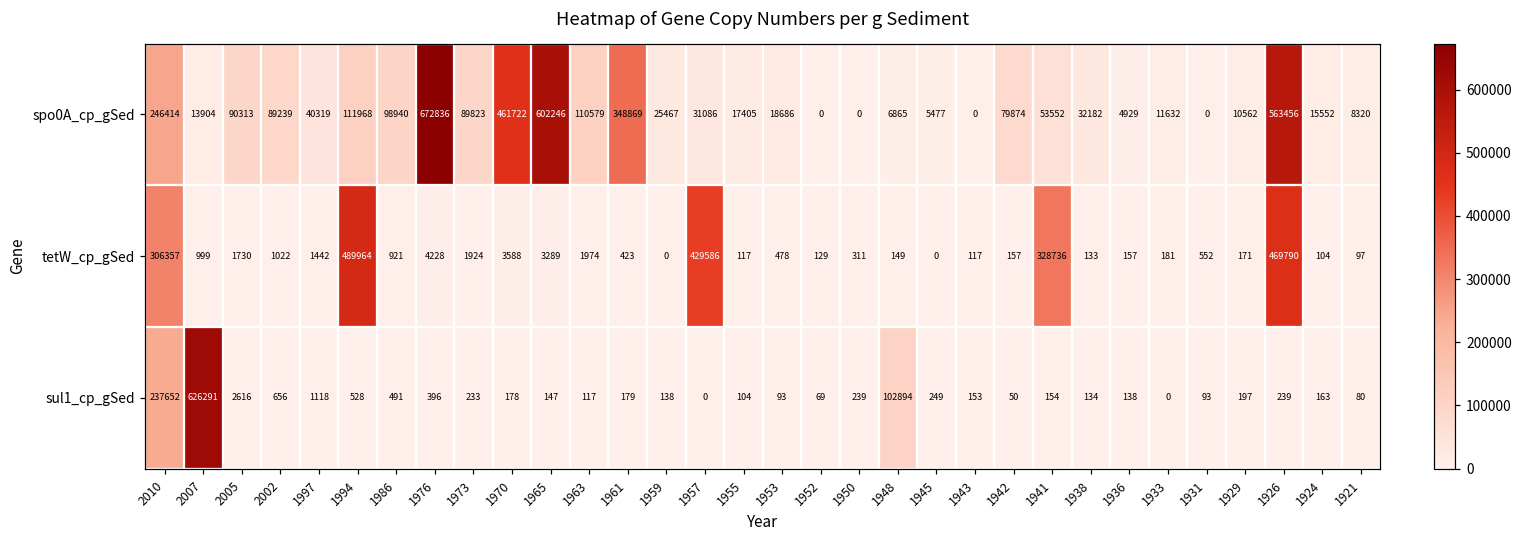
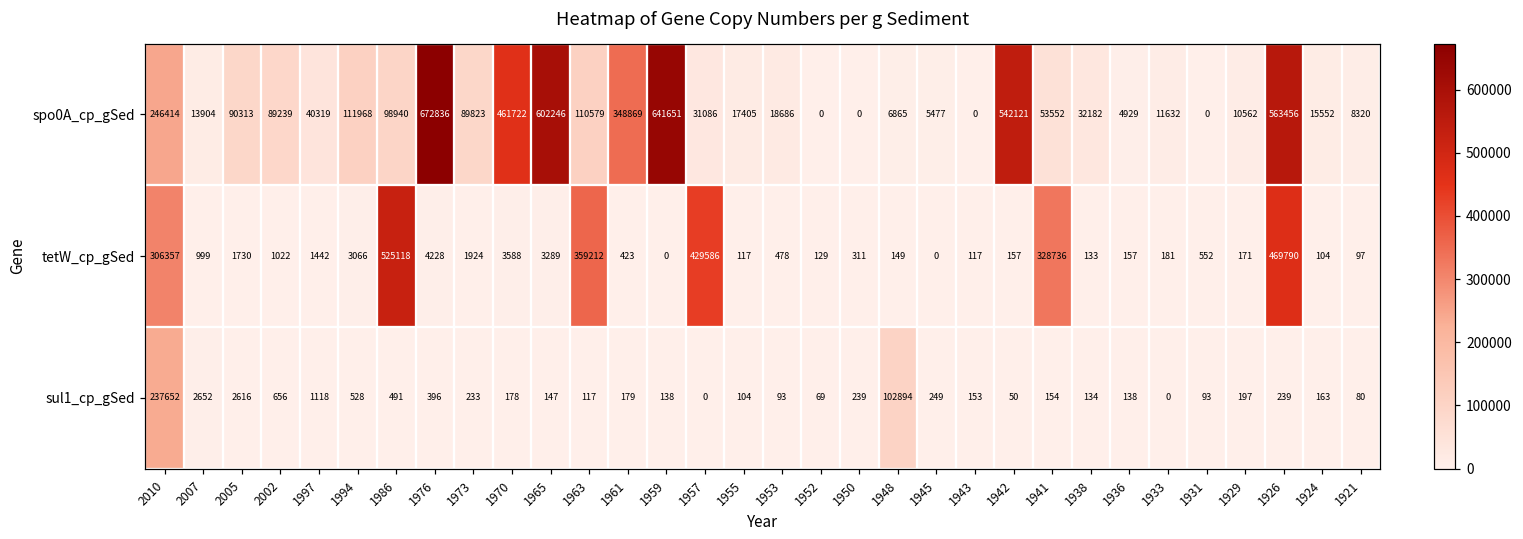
  {
    "spo0A_cp_gSed": {
      "2010": 246414,
      "2007": 13904,
      "2005": 90313,
      "2002": 89239,
      "1997": 40319,
      "1994": 111968,
      "1986": 98940,
      "1976": 672836,
      "1973": 89823,
      "1970": 461722,
      "1965": 602246,
      "1963": 110579,
      "1961": 348869,
-     "1959": 25467,
+     "1959": 641651,
      "1957": 31086,
      "1955": 17405,
      "1953": 18686,
      "1952": 0,
      "1950": 0,
      "1948": 6865,
      "1945": 5477,
      "1943": 0,
-     "1942": 79874,
+     "1942": 542121,
      "1941": 53552,
      "1938": 32182,
      "1936": 4929,
      "1933": 11632,
      "1931": 0,
      "1929": 10562,
      "1926": 563456,
      "1924": 15552,
      "1921": 8320
    },
    "tetW_cp_gSed": {
      "2010": 306357,
      "2007": 999,
      "2005": 1730,
      "2002": 1022,
      "1997": 1442,
-     "1994": 489964,
-     "1986": 921,
+     "1994": 3066,
+     "1986": 525118,
      "1976": 4228,
      "1973": 1924,
      "1970": 3588,
      "1965": 3289,
-     "1963": 1974,
+     "1963": 359212,
      "1961": 423,
      "1959": 0,
      "1957": 429586,
      "1955": 117,
      "1953": 478,
      "1952": 129,
      "1950": 311,
      "1948": 149,
      "1945": 0,
      "1943": 117,
      "1942": 157,
      "1941": 328736,
      "1938": 133,
      "1936": 157,
      "1933": 181,
      "1931": 552,
      "1929": 171,
      "1926": 469790,
      "1924": 104,
      "1921": 97
    },
    "sul1_cp_gSed": {
      "2010": 237652,
-     "2007": 626291,
+     "2007": 2652,
      "2005": 2616,
      "2002": 656,
      "1997": 1118,
      "1994": 528,
      "1986": 491,
      "1976": 396,
      "1973": 233,
      "1970": 178,
      "1965": 147,
      "1963": 117,
      "1961": 179,
      "1959": 138,
      "1957": 0,
      "1955": 104,
      "1953": 93,
      "1952": 69,
      "1950": 239,
      "1948": 102894,
      "1945": 249,
      "1943": 153,
      "1942": 50,
      "1941": 154,
      "1938": 134,
      "1936": 138,
      "1933": 0,
      "1931": 93,
      "1929": 197,
      "1926": 239,
      "1924": 163,
      "1921": 80
    }
  }
